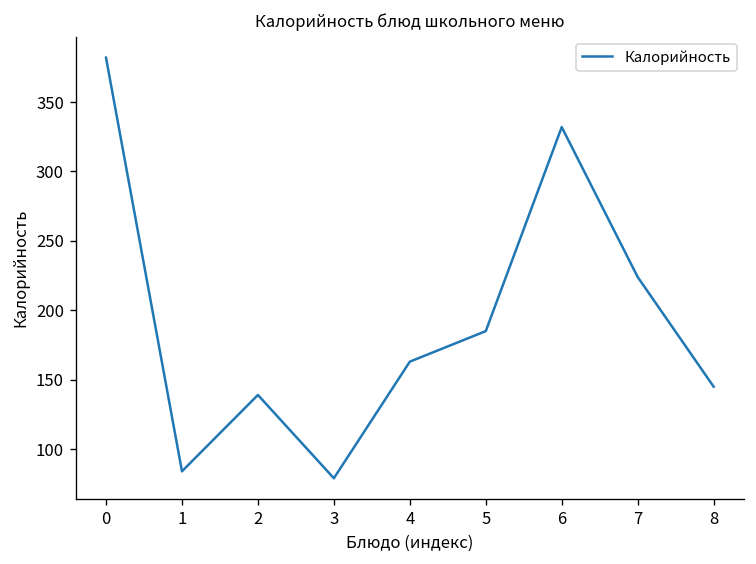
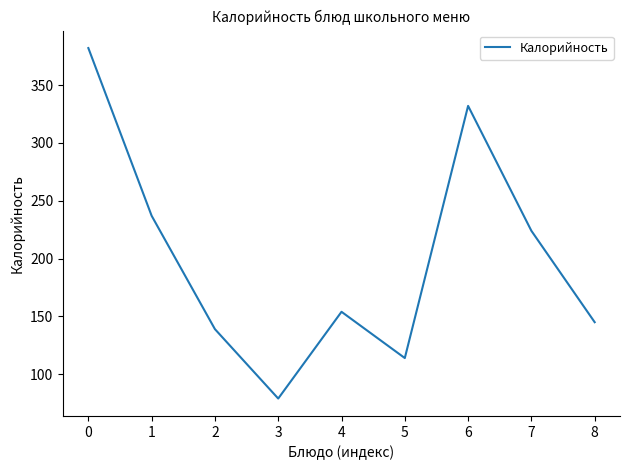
  {
    "0": 382,
-   "1": 84,
+   "1": 237,
    "2": 139,
    "3": 79,
-   "4": 163,
-   "5": 185,
+   "4": 154,
+   "5": 114,
    "6": 332,
    "7": 224,
    "8": 145
  }
